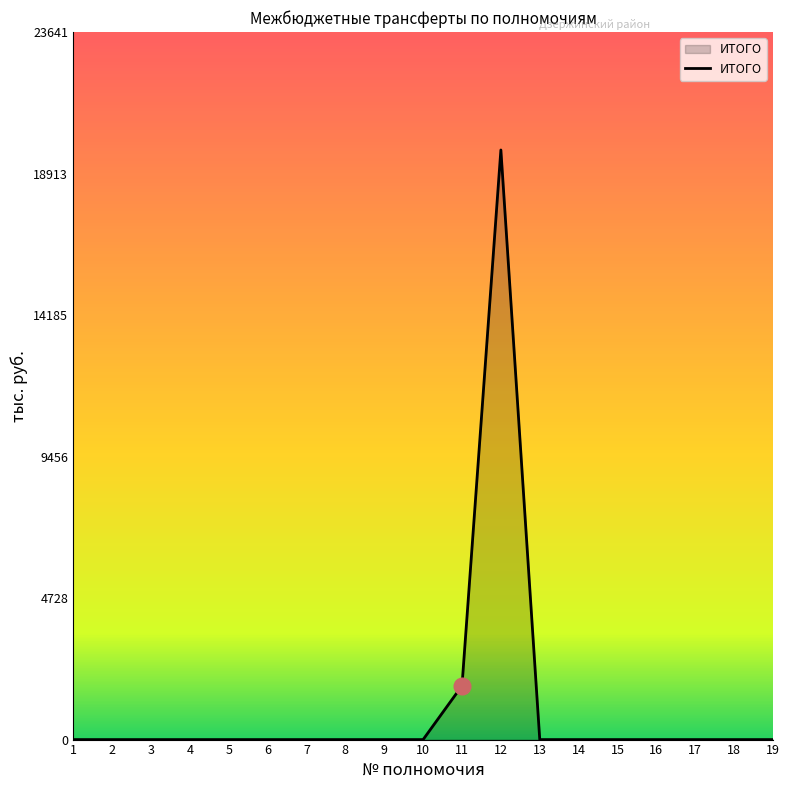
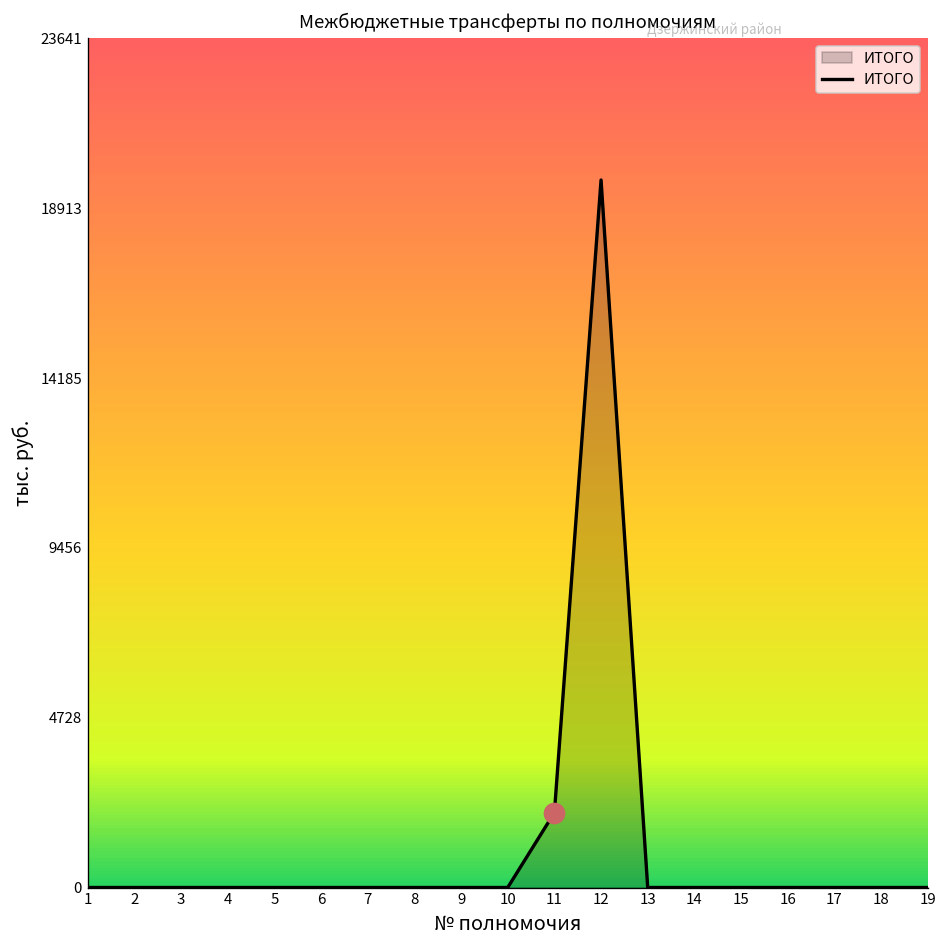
  {
    "ИТОГО": {
      "1": 0,
      "2": 0,
      "3": 0,
      "4": 0,
      "5": 0,
      "6": 0,
      "7": 0,
      "8": 0,
      "9": 0,
      "10": 0,
-     "11": 1800,
+     "11": 2100,
      "12": 19700,
      "13": 0,
      "14": 0,
      "15": 0,
      "16": 0,
      "17": 0,
      "18": 0,
      "19": 0
    }
  }
